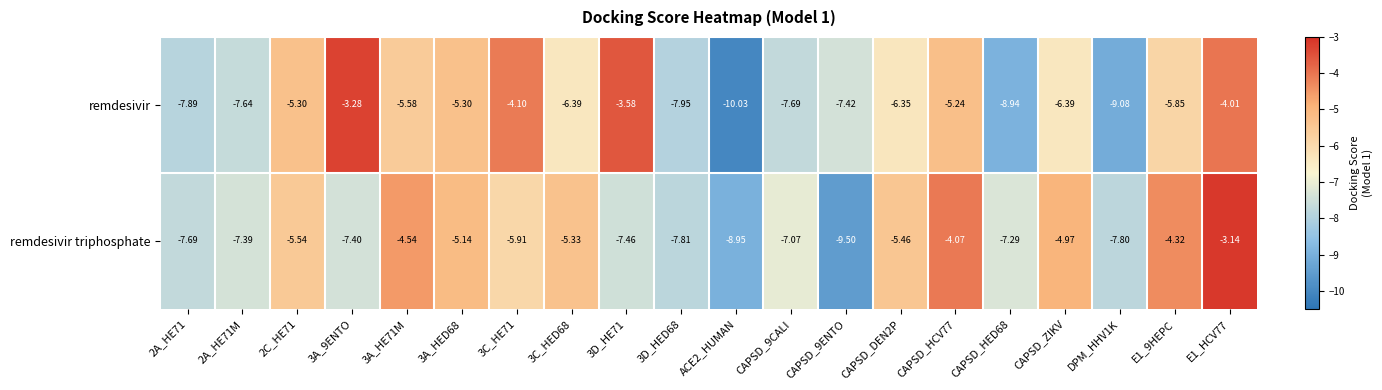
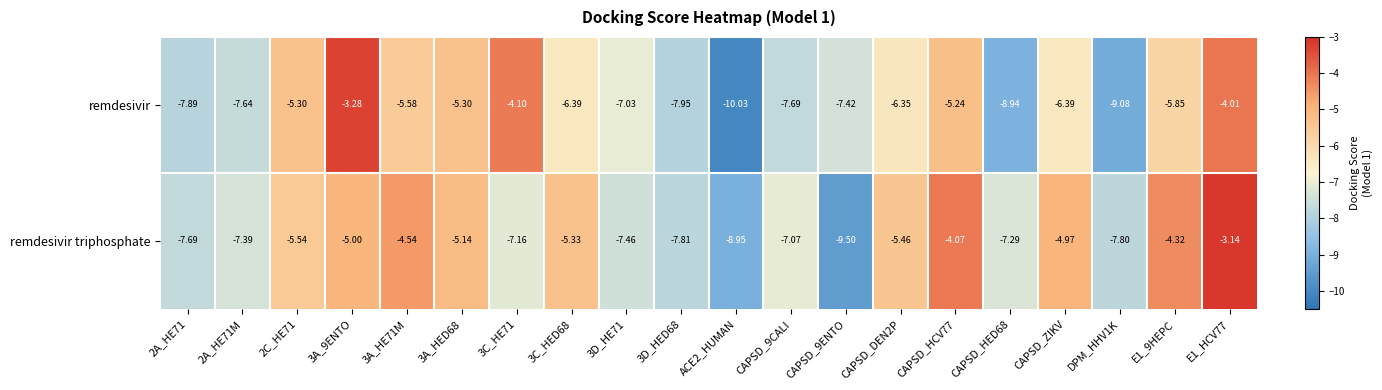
  {
    "remdesivir": {
      "2A_HE71": -7.89,
      "2A_HE71M": -7.64,
      "2C_HE71": -5.30,
      "3A_9ENTO": -3.28,
      "3A_HE71M": -5.58,
      "3A_HED68": -5.30,
      "3C_HE71": -4.10,
      "3C_HED68": -6.39,
-     "3D_HE71": -3.58,
+     "3D_HE71": -7.03,
      "3D_HED68": -7.95,
      "ACE2_HUMAN": -10.03,
      "CAPSD_9CALI": -7.69,
      "CAPSD_9ENTO": -7.42,
      "CAPSD_DEN2P": -6.35,
      "CAPSD_HCV77": -5.24,
      "CAPSD_HED68": -8.94,
      "CAPSD_ZIKV": -6.39,
      "DPM_HHV1K": -9.08,
      "E1_9HEPC": -5.85,
      "E1_HCV77": -4.01
    },
    "remdesivir triphosphate": {
      "2A_HE71": -7.69,
      "2A_HE71M": -7.39,
      "2C_HE71": -5.54,
-     "3A_9ENTO": -7.40,
+     "3A_9ENTO": -5.00,
      "3A_HE71M": -4.54,
      "3A_HED68": -5.14,
-     "3C_HE71": -5.91,
+     "3C_HE71": -7.16,
      "3C_HED68": -5.33,
      "3D_HE71": -7.46,
      "3D_HED68": -7.81,
      "ACE2_HUMAN": -8.95,
      "CAPSD_9CALI": -7.07,
      "CAPSD_9ENTO": -9.50,
      "CAPSD_DEN2P": -5.46,
      "CAPSD_HCV77": -4.07,
      "CAPSD_HED68": -7.29,
      "CAPSD_ZIKV": -4.97,
      "DPM_HHV1K": -7.80,
      "E1_9HEPC": -4.32,
      "E1_HCV77": -3.14
    }
  }
